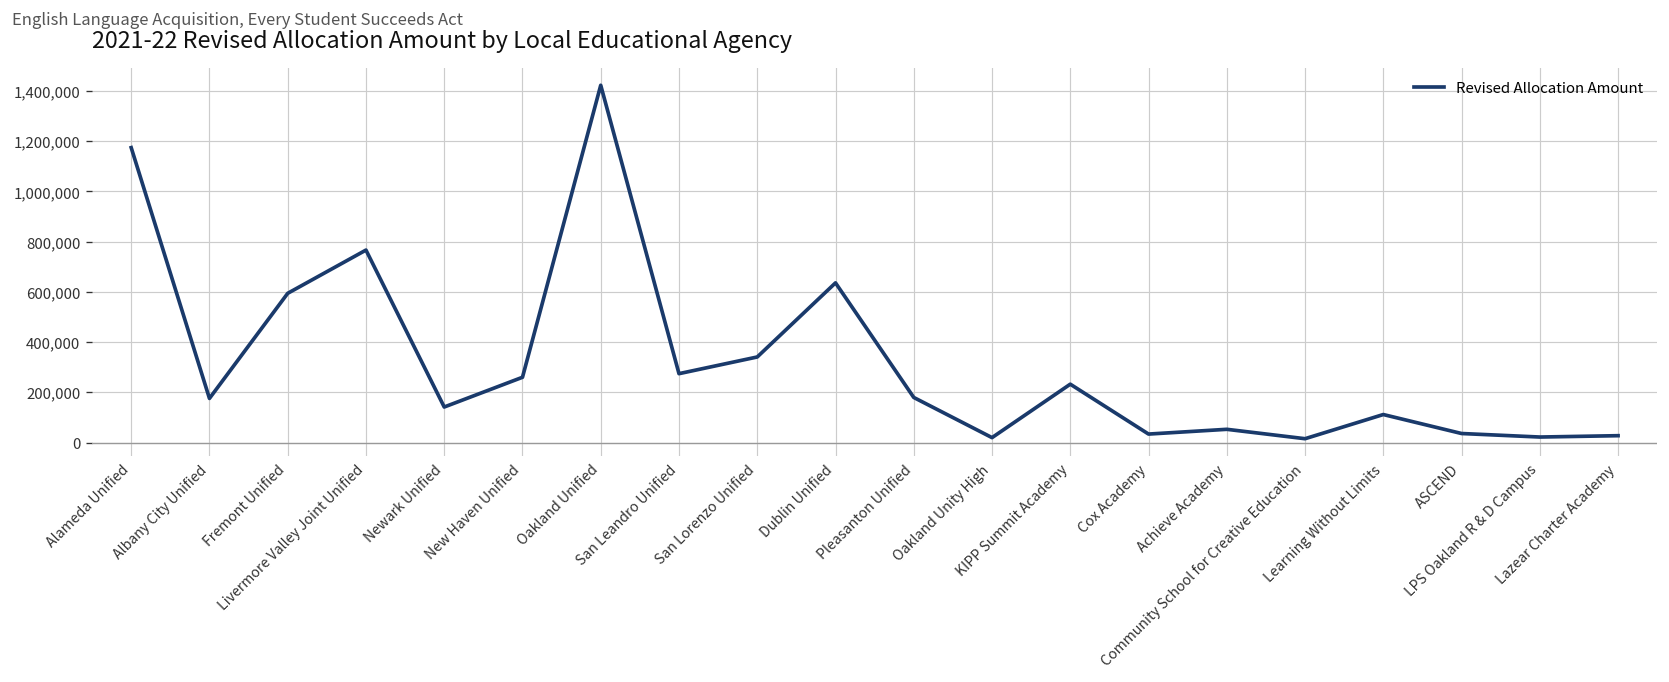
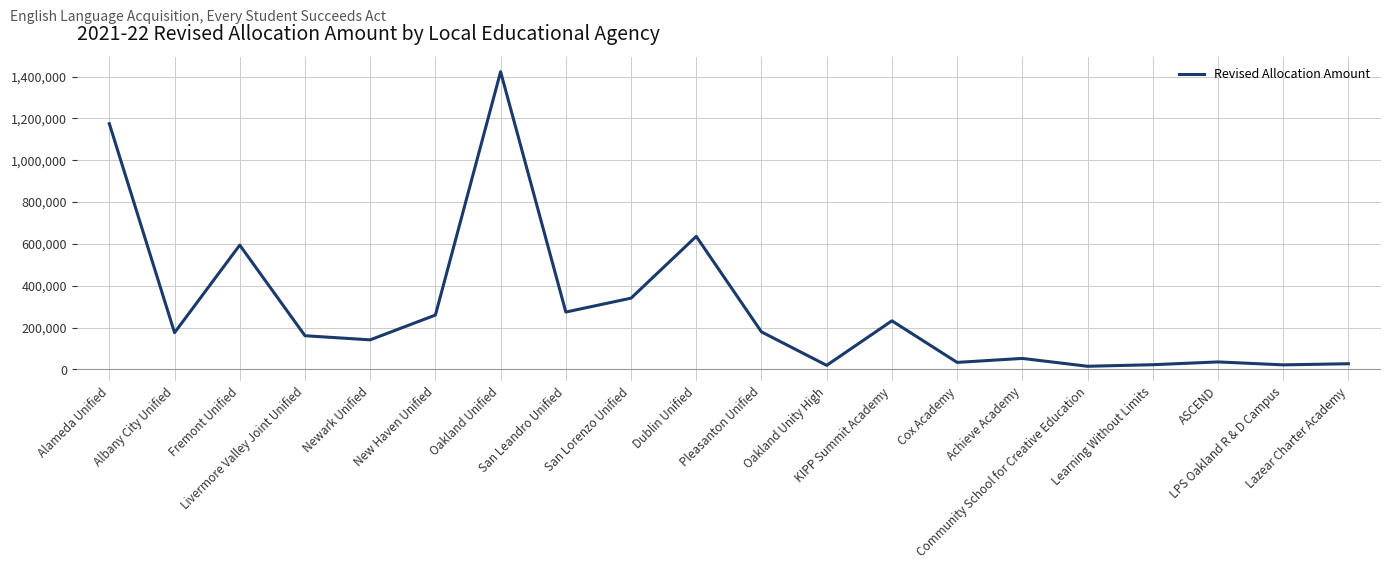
  {
    "Alameda Unified": "1,170,000",
    "Albany City Unified": "180,000",
    "Fremont Unified": "590,000",
-   "Livermore Valley Joint Unified": "770,000",
+   "Livermore Valley Joint Unified": "160,000",
    "Newark Unified": "140,000",
    "New Haven Unified": "260,000",
    "Oakland Unified": "1,420,000",
    "San Leandro Unified": "270,000",
    "San Lorenzo Unified": "340,000",
    "Dublin Unified": "640,000",
    "Pleasanton Unified": "180,000",
    "Oakland Unity High": "20,000",
    "KIPP Summit Academy": "230,000",
    "Cox Academy": "30,000",
    "Achieve Academy": "50,000",
    "Community School for Creative Education": "20,000",
-   "Learning Without Limits": "110,000",
+   "Learning Without Limits": "20,000",
    "ASCEND": "40,000",
    "LPS Oakland R & D Campus": "20,000",
    "Lazear Charter Academy": "30,000"
  }
